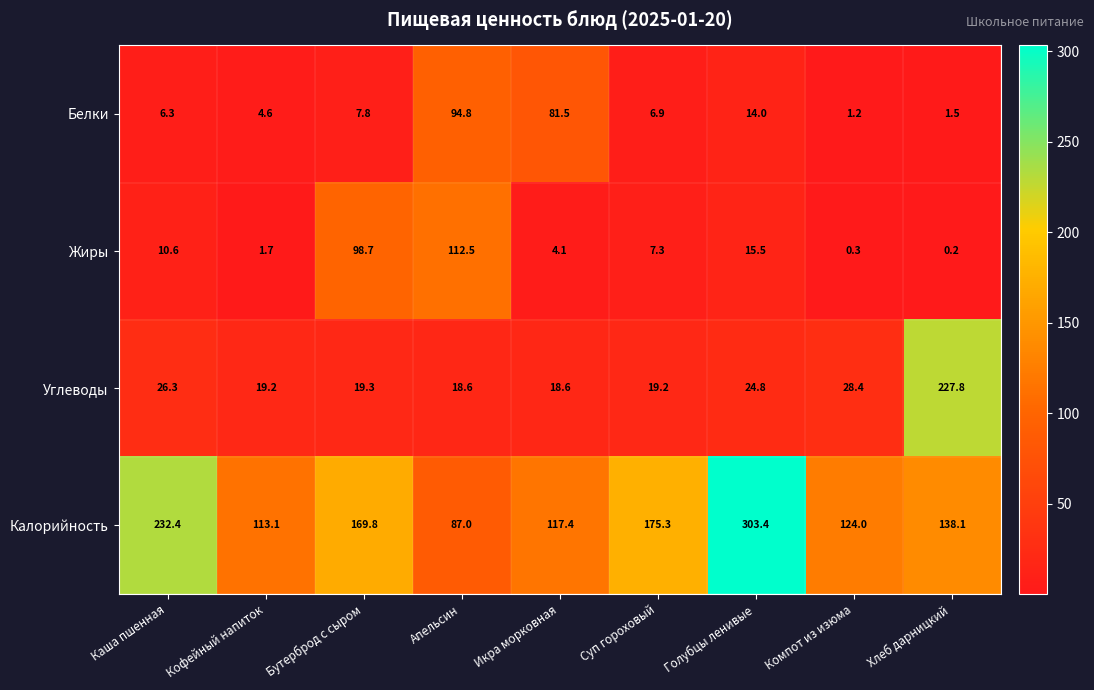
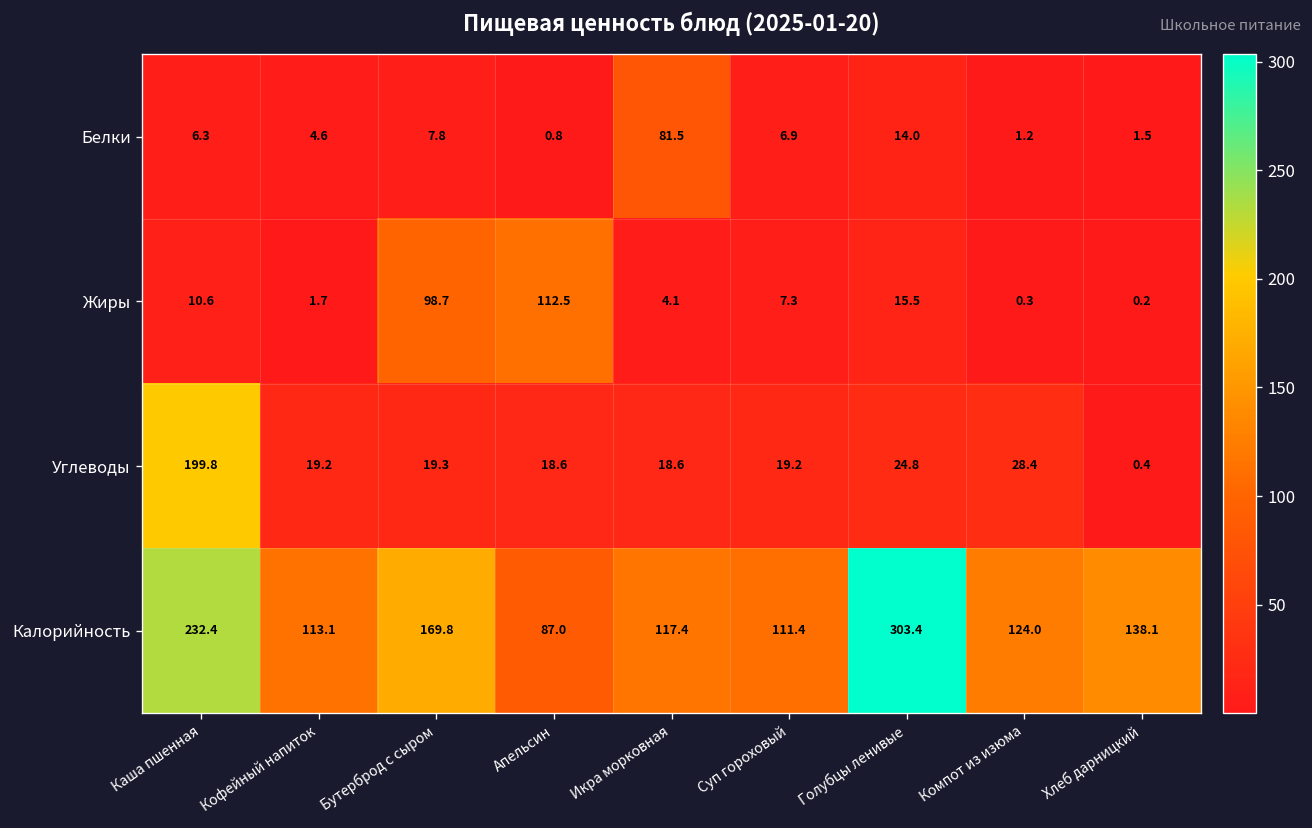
  {
    "Белки": {
      "Каша пшенная": 6.3,
      "Кофейный напиток": 4.6,
      "Бутерброд с сыром": 7.8,
-     "Апельсин": 94.8,
+     "Апельсин": 0.8,
      "Икра морковная": 81.5,
      "Суп гороховый": 6.9,
      "Голубцы ленивые": 14.0,
      "Компот из изюма": 1.2,
      "Хлеб дарницкий": 1.5
    },
    "Жиры": {
      "Каша пшенная": 10.6,
      "Кофейный напиток": 1.7,
      "Бутерброд с сыром": 98.7,
      "Апельсин": 112.5,
      "Икра морковная": 4.1,
      "Суп гороховый": 7.3,
      "Голубцы ленивые": 15.5,
      "Компот из изюма": 0.3,
      "Хлеб дарницкий": 0.2
    },
    "Углеводы": {
-     "Каша пшенная": 26.3,
+     "Каша пшенная": 199.8,
      "Кофейный напиток": 19.2,
      "Бутерброд с сыром": 19.3,
      "Апельсин": 18.6,
      "Икра морковная": 18.6,
      "Суп гороховый": 19.2,
      "Голубцы ленивые": 24.8,
      "Компот из изюма": 28.4,
-     "Хлеб дарницкий": 227.8
+     "Хлеб дарницкий": 0.4
    },
    "Калорийность": {
      "Каша пшенная": 232.4,
      "Кофейный напиток": 113.1,
      "Бутерброд с сыром": 169.8,
      "Апельсин": 87.0,
      "Икра морковная": 117.4,
-     "Суп гороховый": 175.3,
+     "Суп гороховый": 111.4,
      "Голубцы ленивые": 303.4,
      "Компот из изюма": 124.0,
      "Хлеб дарницкий": 138.1
    }
  }
